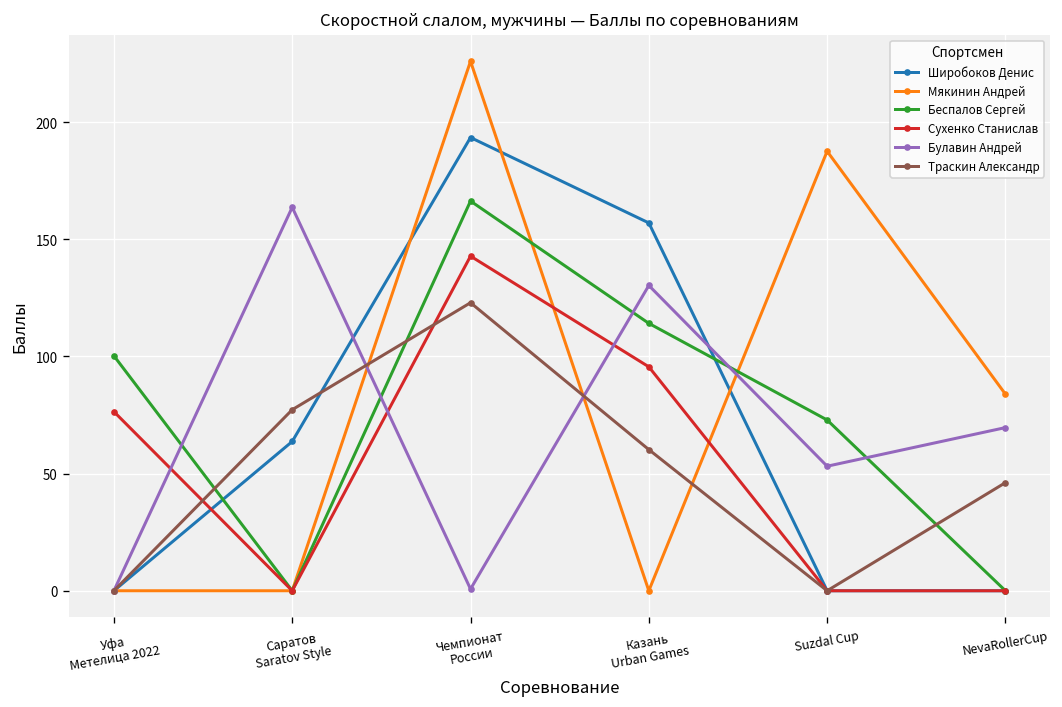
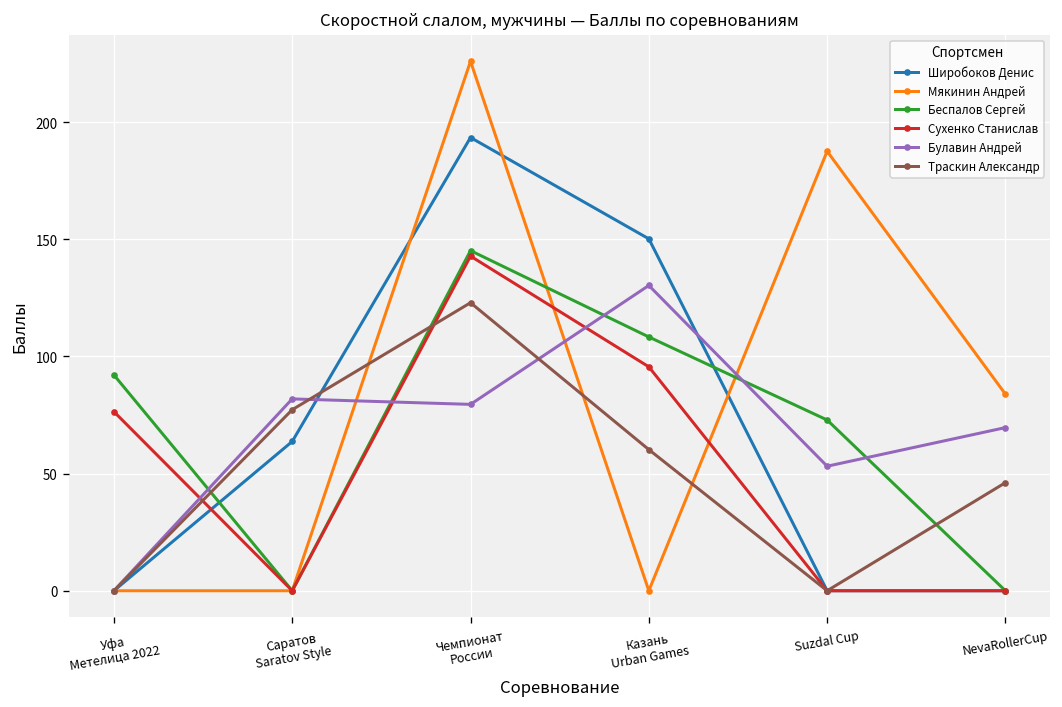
  {
    "Широбоков Денис": {
      "Саратов Saratov Style": 64,
      "Чемпионат России": 193,
-     "Казань Urban Games": 157
+     "Казань Urban Games": 150
    },
    "Мякинин Андрей": {
      "Чемпионат России": 226,
      "Казань Urban Games": 0,
      "Suzdal Cup": 188,
      "NevaRollerCup": 84
    },
    "Беспалов Сергей": {
-     "Уфа Метелица 2022": 100,
-     "Чемпионат России": 166,
-     "Казань Urban Games": 114,
+     "Уфа Метелица 2022": 92,
+     "Чемпионат России": 145,
+     "Казань Urban Games": 108,
      "Suzdal Cup": 73
    },
    "Сухенко Станислав": {
      "Уфа Метелица 2022": 76,
      "Чемпионат России": 143,
      "Казань Urban Games": 96
    },
    "Булавин Андрей": {
-     "Саратов Saratov Style": 164,
-     "Чемпионат России": 1,
+     "Саратов Saratov Style": 82,
+     "Чемпионат России": 80,
      "Казань Urban Games": 130,
      "Suzdal Cup": 53,
      "NevaRollerCup": 70
    },
    "Траскин Александр": {
      "Саратов Saratov Style": 77,
      "Чемпионат России": 123,
      "Казань Urban Games": 60,
      "NevaRollerCup": 46
    }
  }
